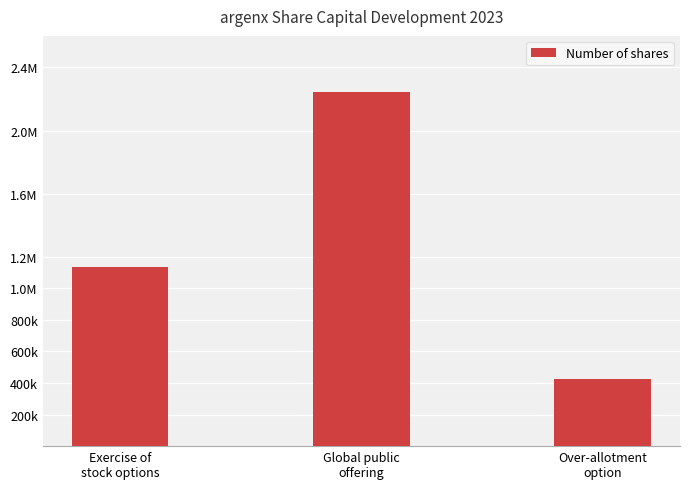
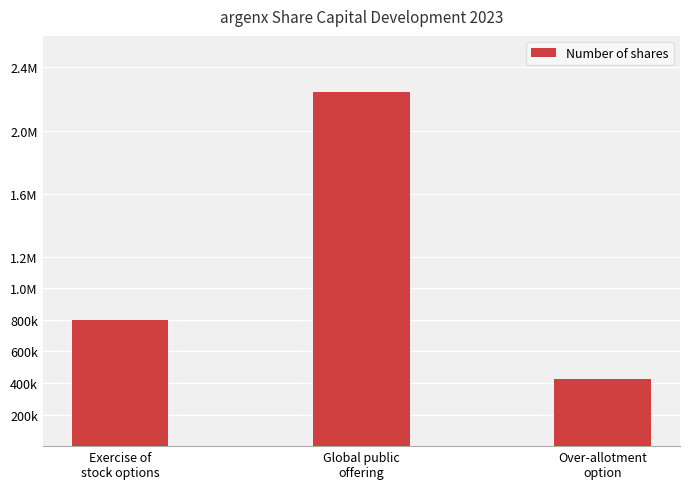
  {
-   "Exercise of stock options": 1140000,
+   "Exercise of stock options": 800000,
    "Global public offering": 2240000,
    "Over-allotment option": 430000
  }
